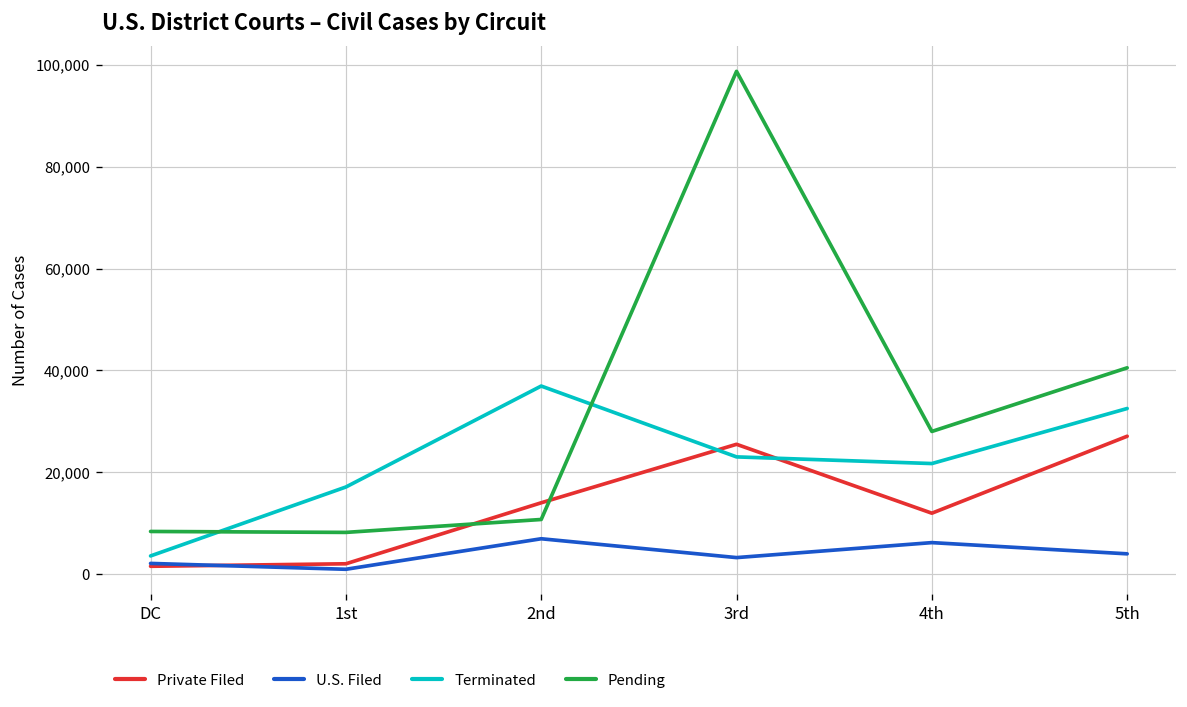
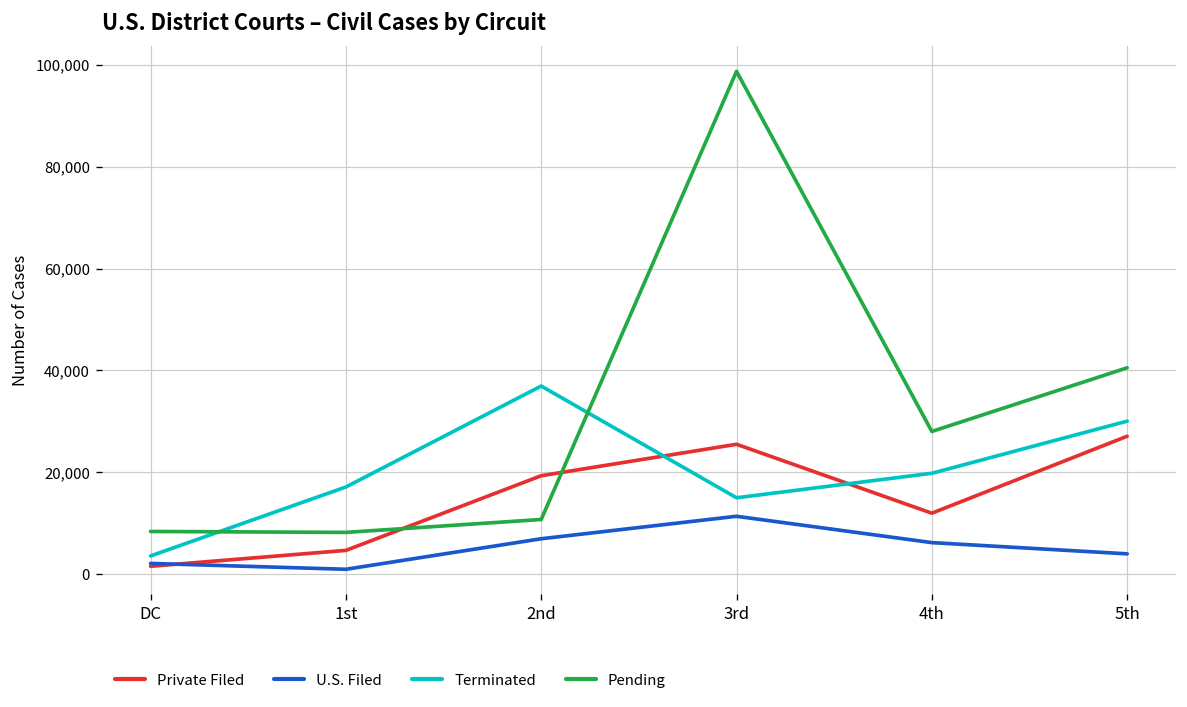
  {
    "Private Filed": {
-     "1st": "2,000",
-     "2nd": "14,000",
+     "1st": "5,000",
+     "2nd": "19,000",
      "3rd": "25,000",
      "4th": "12,000",
      "5th": "27,000"
    },
    "U.S. Filed": {
      "1st": "1,000",
      "2nd": "7,000",
-     "3rd": "3,000",
+     "3rd": "11,000",
      "4th": "6,000",
      "5th": "4,000"
    },
    "Terminated": {
      "DC": "4,000",
      "1st": "17,000",
      "2nd": "37,000",
-     "3rd": "23,000",
-     "4th": "22,000",
-     "5th": "33,000"
+     "3rd": "15,000",
+     "4th": "20,000",
+     "5th": "30,000"
    },
    "Pending": {
      "DC": "8,000",
      "1st": "8,000",
      "2nd": "11,000",
      "3rd": "99,000",
      "4th": "28,000",
      "5th": "41,000"
    }
  }
